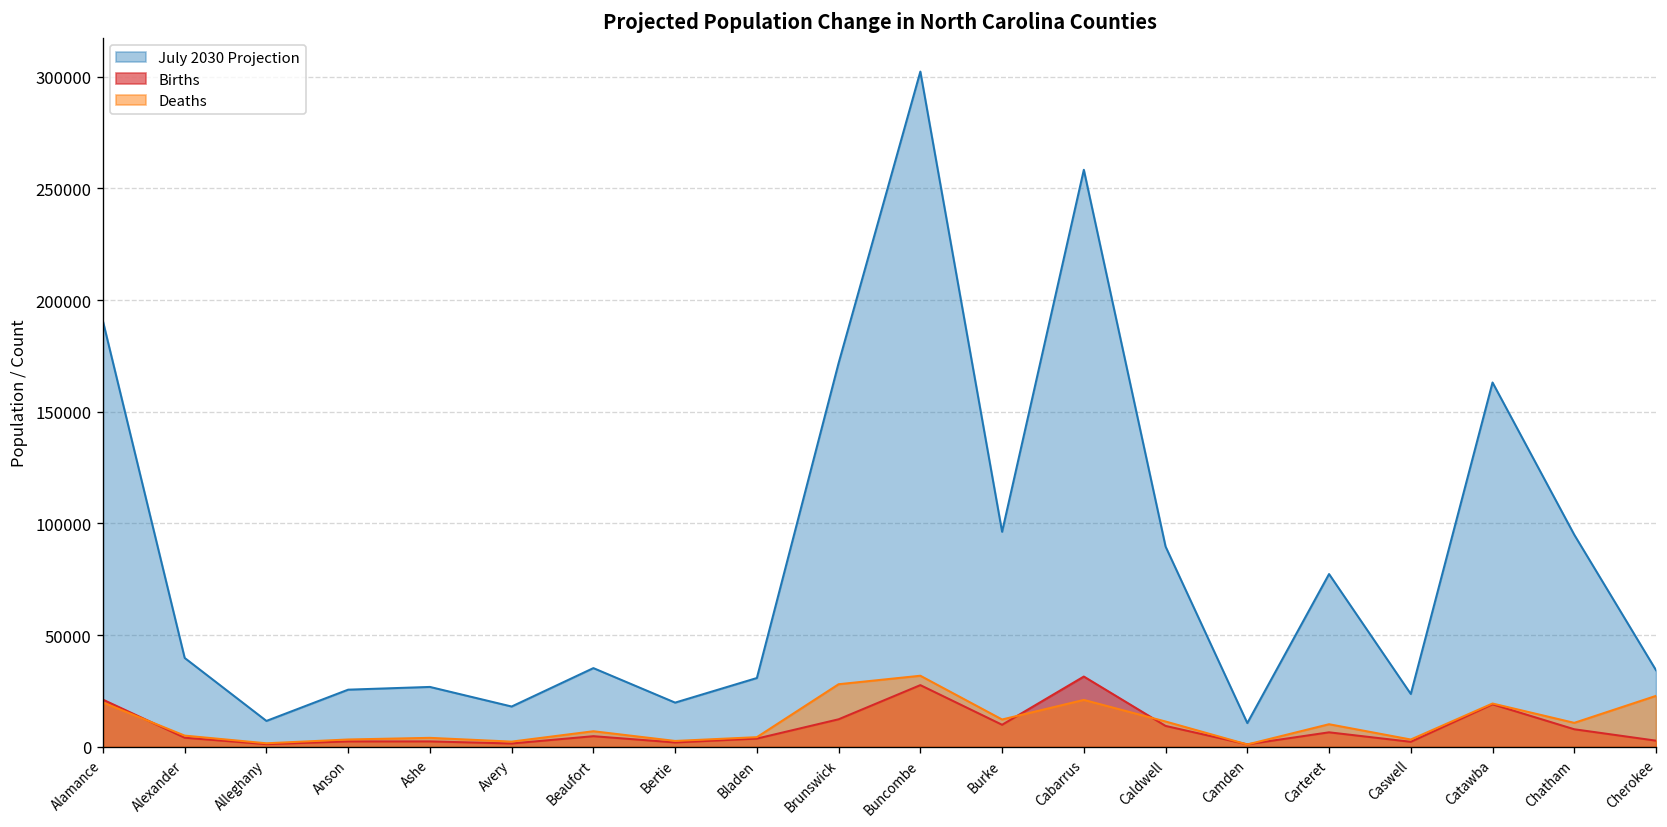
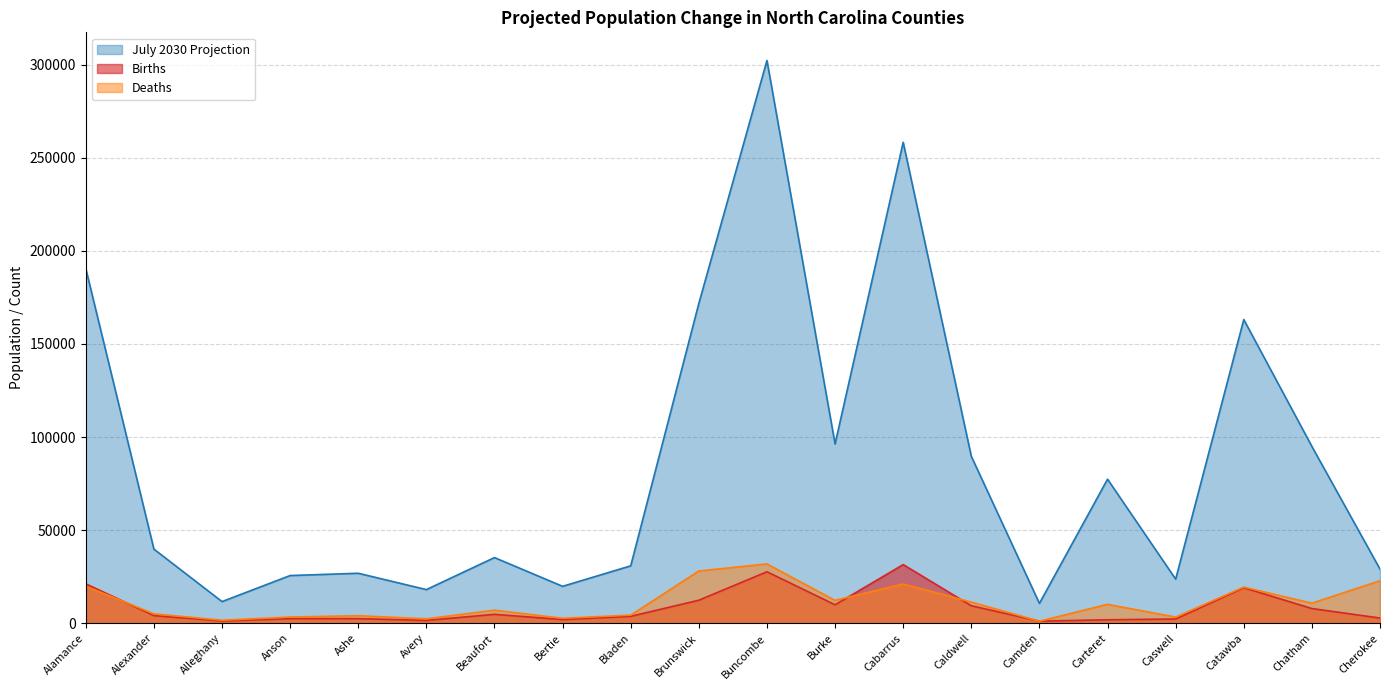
  {
    "July 2030 Projection": {
      "Alamance": 191000,
      "Alexander": 40000,
      "Alleghany": 12000,
      "Anson": 26000,
      "Ashe": 27000,
      "Avery": 18000,
      "Beaufort": 35000,
      "Bertie": 20000,
      "Bladen": 31000,
      "Brunswick": 172000,
      "Buncombe": 302000,
      "Burke": 96000,
      "Cabarrus": 258000,
      "Caldwell": 90000,
      "Camden": 11000,
      "Carteret": 77000,
      "Caswell": 24000,
      "Catawba": 163000,
      "Chatham": 95000,
-     "Cherokee": 34000
+     "Cherokee": 29000
    },
    "Births": {
      "Ashe": 2000,
      "Beaufort": 5000,
      "Brunswick": 12000,
      "Buncombe": 28000,
      "Burke": 10000,
      "Cabarrus": 32000,
      "Caldwell": 9000,
-     "Carteret": 7000,
+     "Carteret": 2000,
      "Chatham": 8000,
      "Cherokee": 3000
    },
    "Deaths": {
      "Ashe": 4000,
      "Beaufort": 7000,
      "Brunswick": 28000,
      "Buncombe": 32000,
      "Burke": 12000,
      "Cabarrus": 21000,
      "Caldwell": 11000,
      "Carteret": 10000,
      "Chatham": 11000,
      "Cherokee": 23000
    }
  }
